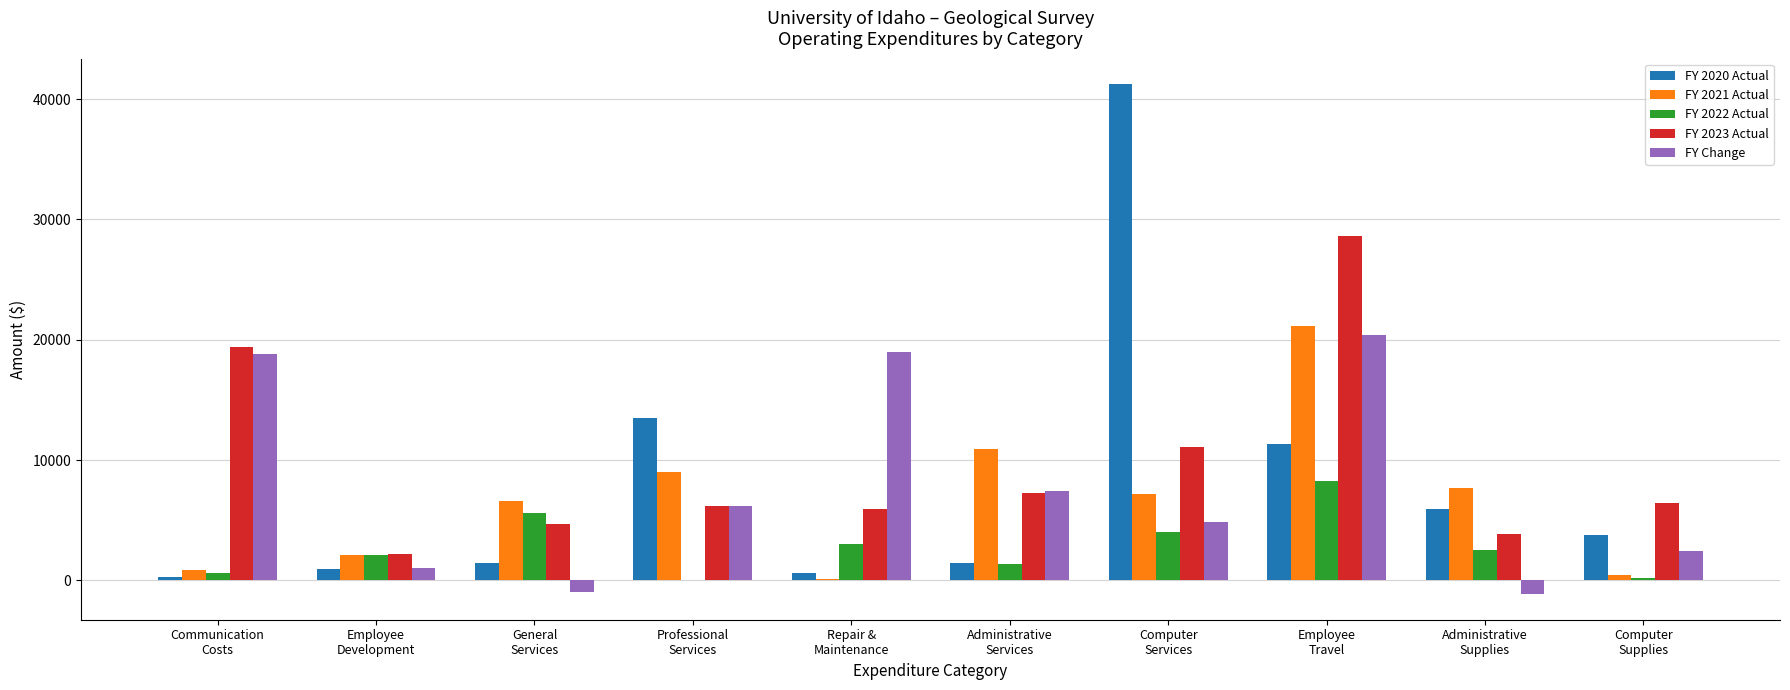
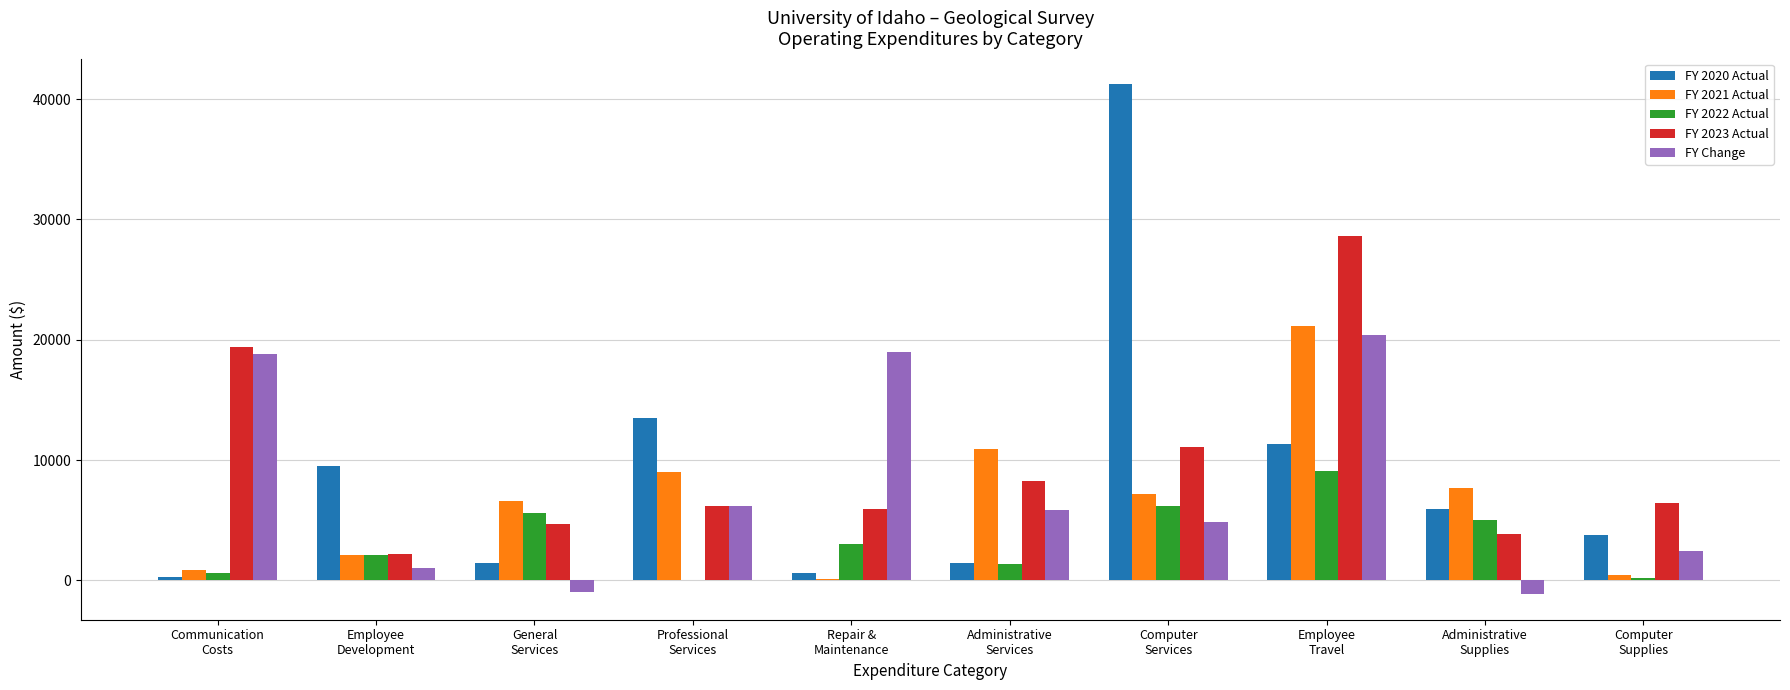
  {
    "FY 2020 Actual": {
      "Communication Costs": 300,
-     "Employee Development": 900,
+     "Employee Development": 9500,
      "General Services": 1500,
      "Professional Services": 13500,
      "Repair & Maintenance": 600,
      "Administrative Services": 1500,
      "Computer Services": 41200,
      "Employee Travel": 11300,
      "Administrative Supplies": 5900,
      "Computer Supplies": 3800
    },
    "FY 2021 Actual": {
      "Communication Costs": 900,
      "Employee Development": 2100,
      "General Services": 6600,
      "Professional Services": 9000,
      "Administrative Services": 11000,
      "Computer Services": 7100,
      "Employee Travel": 21100,
      "Administrative Supplies": 7700,
      "Computer Supplies": 400
    },
    "FY 2022 Actual": {
      "Communication Costs": 600,
      "Employee Development": 2100,
      "General Services": 5600,
      "Professional Services": 0,
      "Repair & Maintenance": 3000,
      "Administrative Services": 1400,
-     "Computer Services": 4000,
-     "Employee Travel": 8300,
-     "Administrative Supplies": 2500
+     "Computer Services": 6200,
+     "Employee Travel": 9100,
+     "Administrative Supplies": 5000
    },
    "FY 2023 Actual": {
      "Communication Costs": 19400,
      "Employee Development": 2200,
      "General Services": 4700,
      "Professional Services": 6200,
      "Repair & Maintenance": 5900,
-     "Administrative Services": 7200,
+     "Administrative Services": 8300,
      "Computer Services": 11100,
      "Employee Travel": 28600,
      "Administrative Supplies": 3900,
      "Computer Supplies": 6400
    },
    "FY Change": {
      "Communication Costs": 18800,
      "Employee Development": 1000,
      "General Services": -900,
      "Professional Services": 6200,
      "Repair & Maintenance": 19000,
-     "Administrative Services": 7400,
+     "Administrative Services": 5900,
      "Computer Services": 4900,
      "Employee Travel": 20400,
      "Administrative Supplies": -1200,
      "Computer Supplies": 2500
    }
  }
